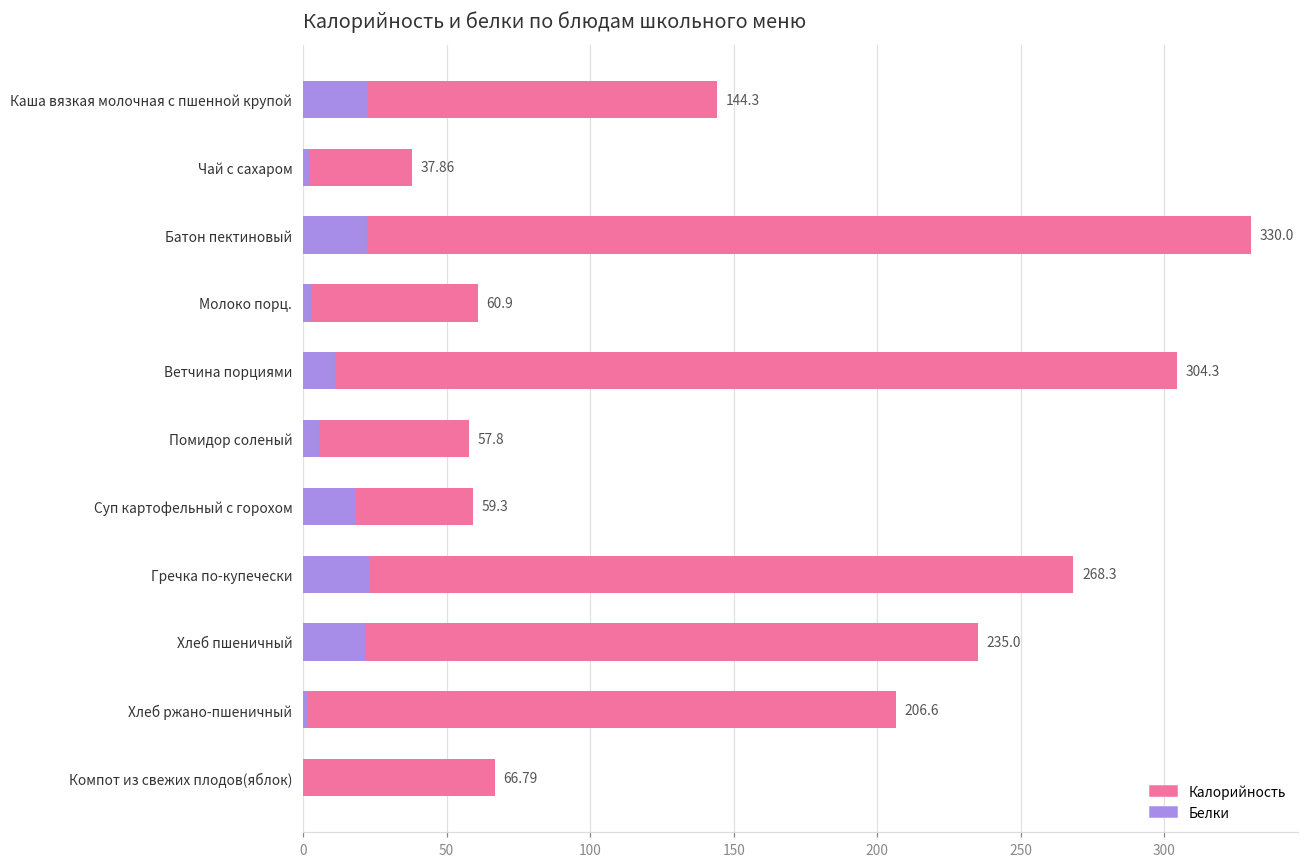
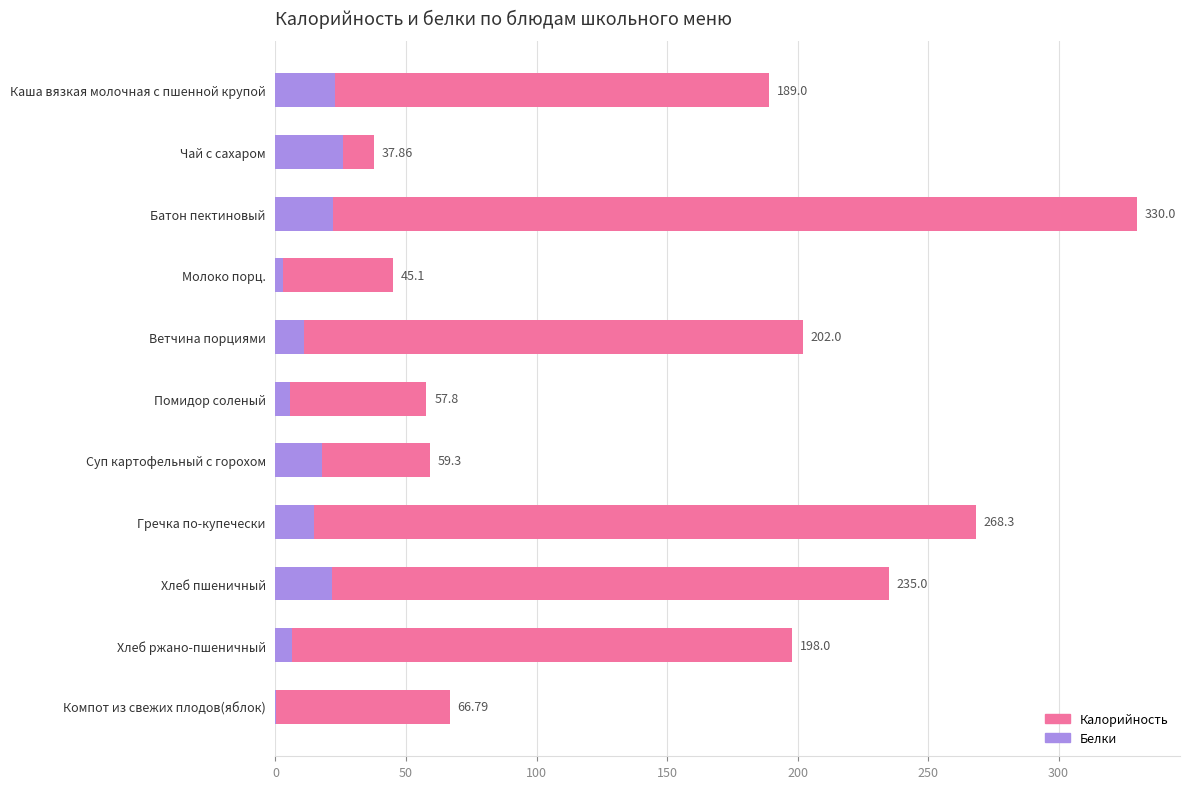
  {
    "Калорийность": {
-     "Каша вязкая молочная с пшенной крупой": 144.3,
+     "Каша вязкая молочная с пшенной крупой": 189.0,
      "Чай с сахаром": 37.86,
      "Батон пектиновый": 330.0,
-     "Молоко порц.": 60.9,
-     "Ветчина порциями": 304.3,
+     "Молоко порц.": 45.1,
+     "Ветчина порциями": 202.0,
      "Помидор соленый": 57.8,
      "Суп картофельный с горохом": 59.3,
      "Гречка по-купечески": 268.3,
      "Хлеб пшеничный": 235.0,
-     "Хлеб ржано-пшеничный": 206.6,
+     "Хлеб ржано-пшеничный": 198.0,
      "Компот из свежих плодов(яблок)": 66.79
    },
    "Белки": {
-     "Чай с сахаром": 2,
-     "Гречка по-купечески": 23,
-     "Хлеб ржано-пшеничный": 2
+     "Чай с сахаром": 26,
+     "Гречка по-купечески": 15,
+     "Хлеб ржано-пшеничный": 7
    }
  }
